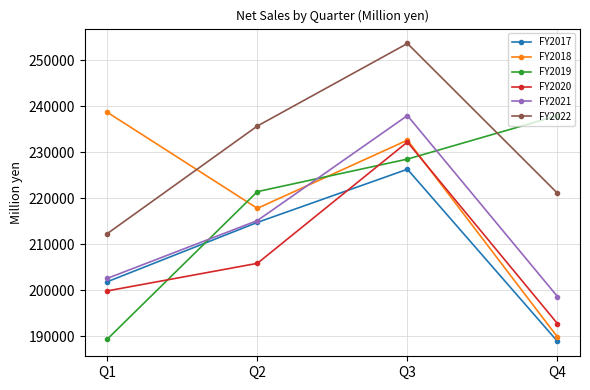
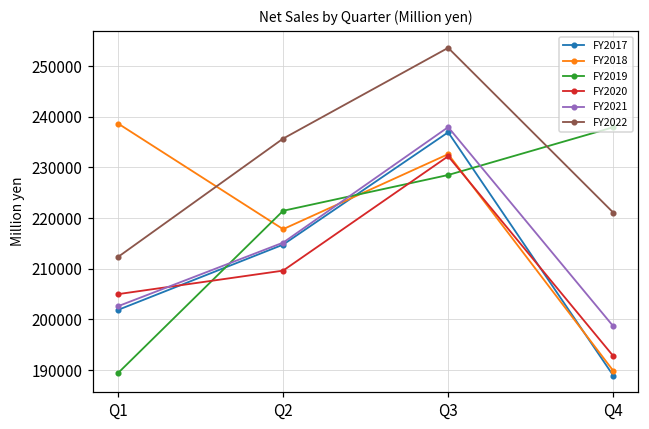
  {
    "FY2017": {
      "Q1": 202000,
-     "Q3": 226000,
+     "Q3": 237000,
      "Q4": 189000
    },
    "FY2018": {
      "Q1": 239000,
      "Q2": 218000,
      "Q4": 190000
    },
    "FY2019": {
      "Q1": 189000,
      "Q2": 221000,
      "Q3": 229000
    },
    "FY2020": {
-     "Q1": 200000,
-     "Q2": 206000,
+     "Q1": 205000,
+     "Q2": 210000,
      "Q4": 193000
    },
    "FY2021": {
      "Q1": 203000,
      "Q3": 238000,
      "Q4": 199000
    },
    "FY2022": {
      "Q1": 212000,
      "Q2": 236000,
      "Q3": 254000,
      "Q4": 221000
    }
  }
